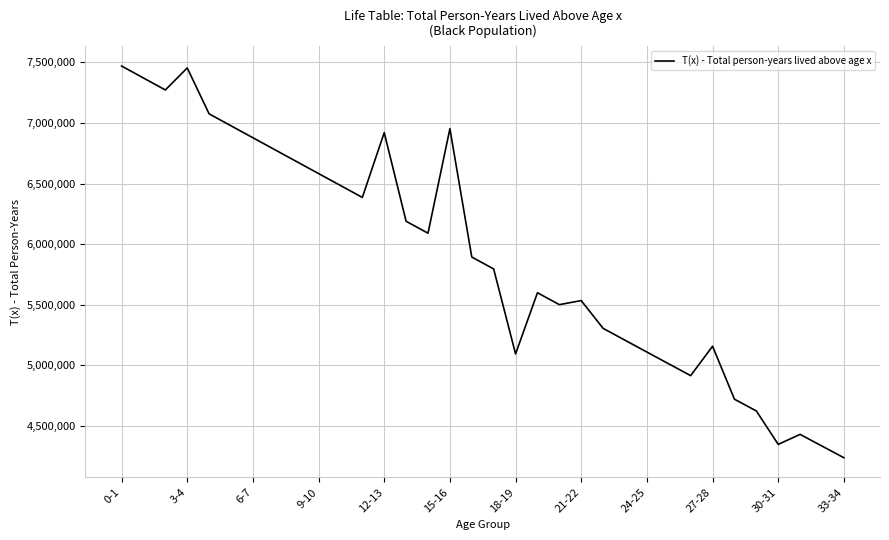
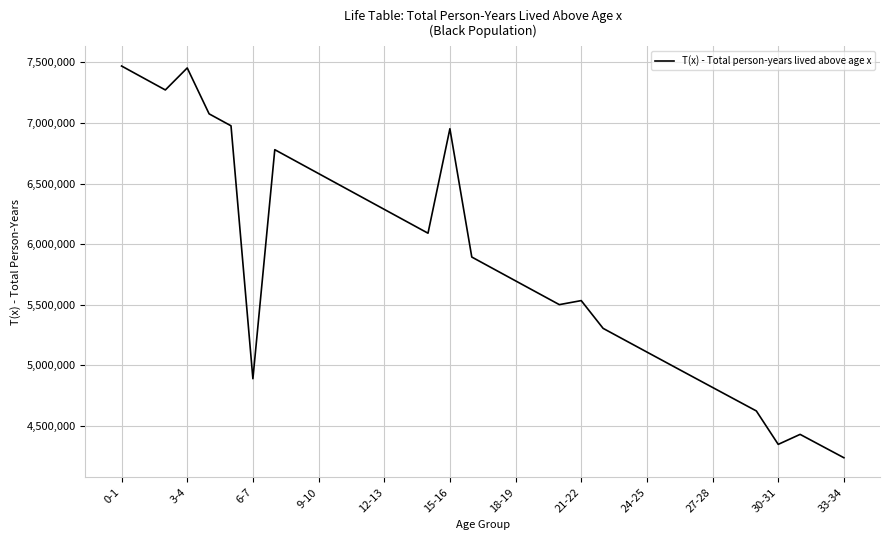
  {
    "0-1": "7,470,000",
    "3-4": "7,450,000",
-   "6-7": "6,880,000",
+   "6-7": "4,890,000",
    "9-10": "6,580,000",
-   "12-13": "6,920,000",
+   "12-13": "6,290,000",
    "15-16": "6,950,000",
-   "18-19": "5,090,000",
+   "18-19": "5,700,000",
    "21-22": "5,530,000",
    "24-25": "5,110,000",
-   "27-28": "5,160,000",
+   "27-28": "4,820,000",
    "30-31": "4,350,000",
    "33-34": "4,240,000"
  }
